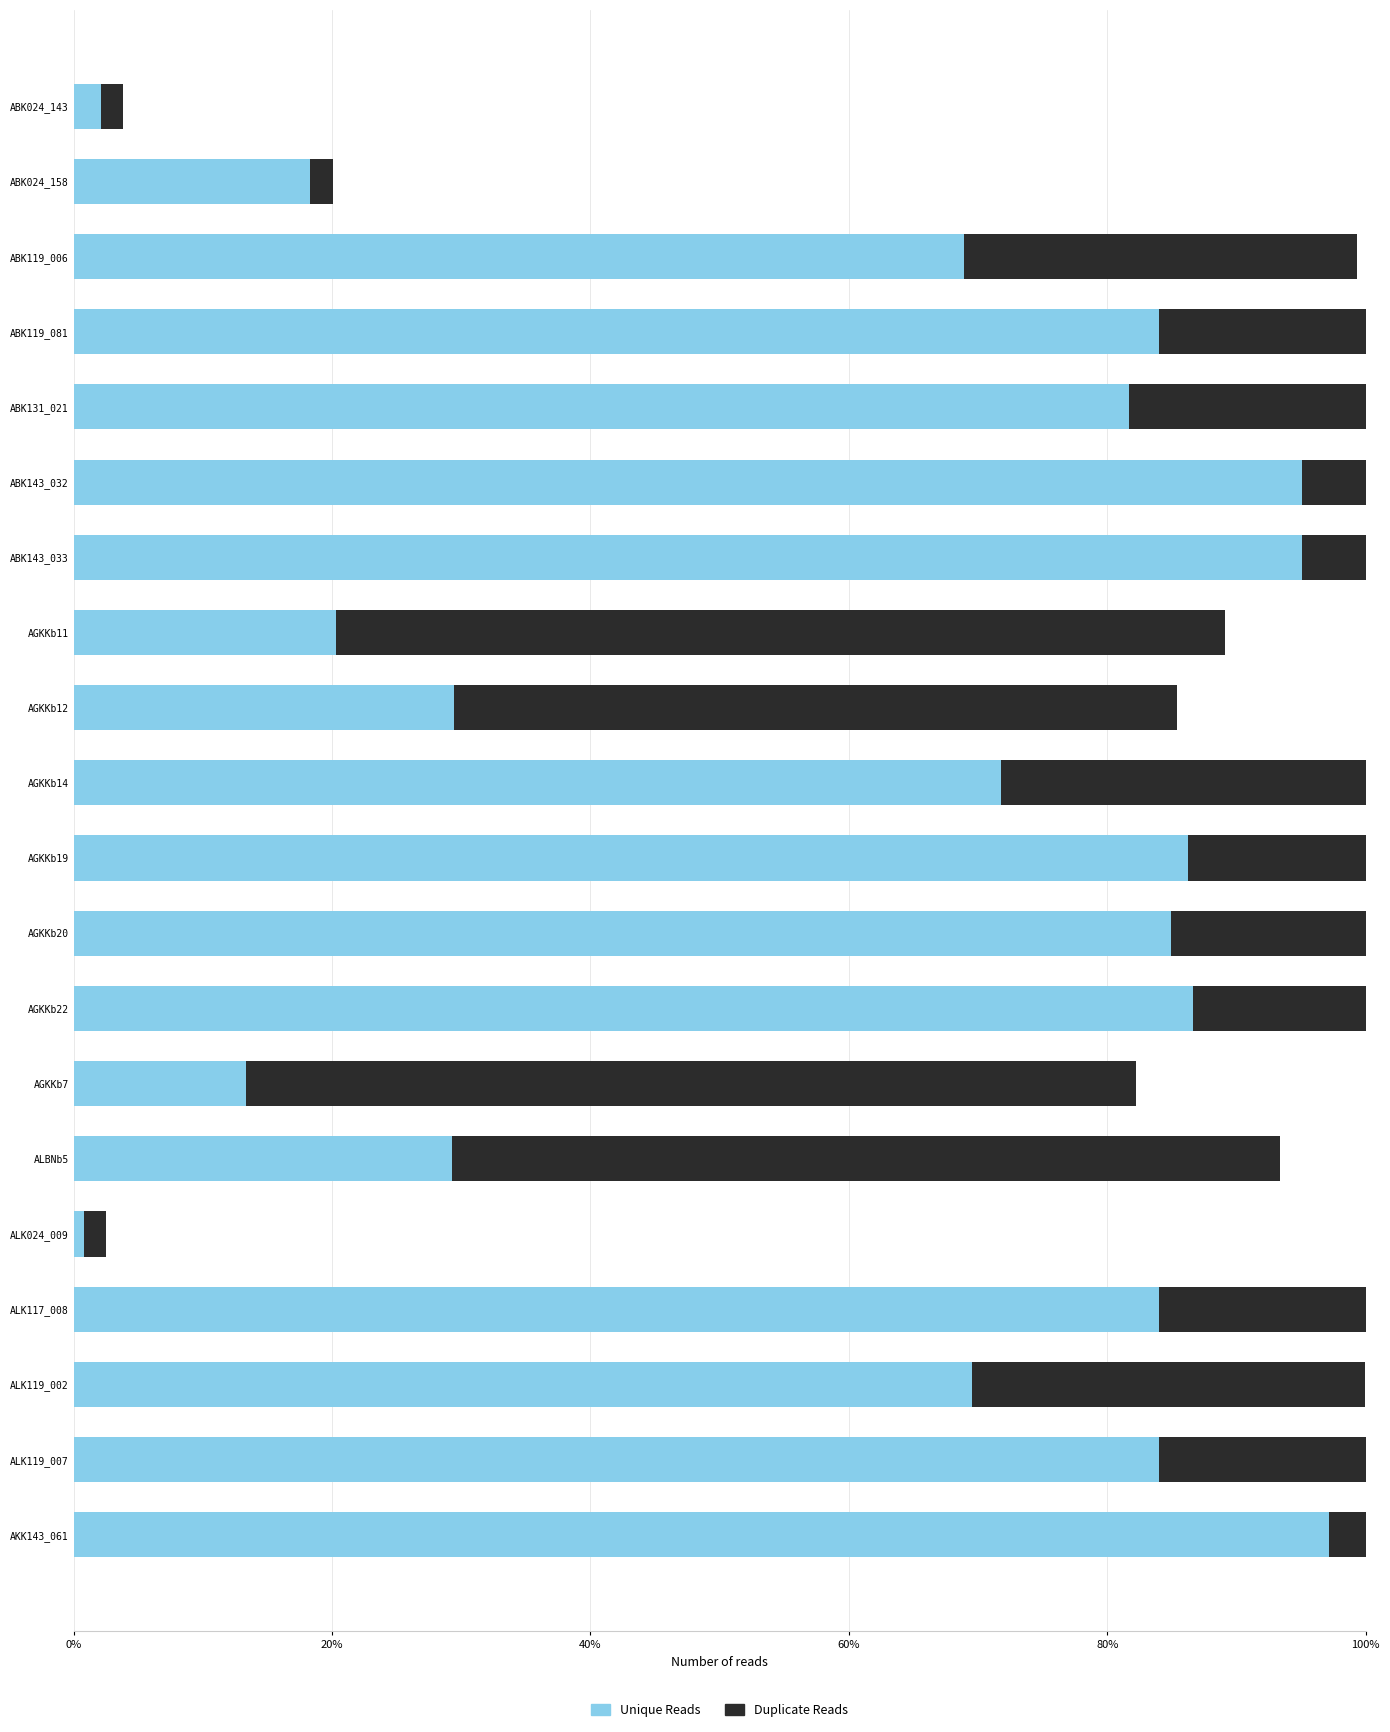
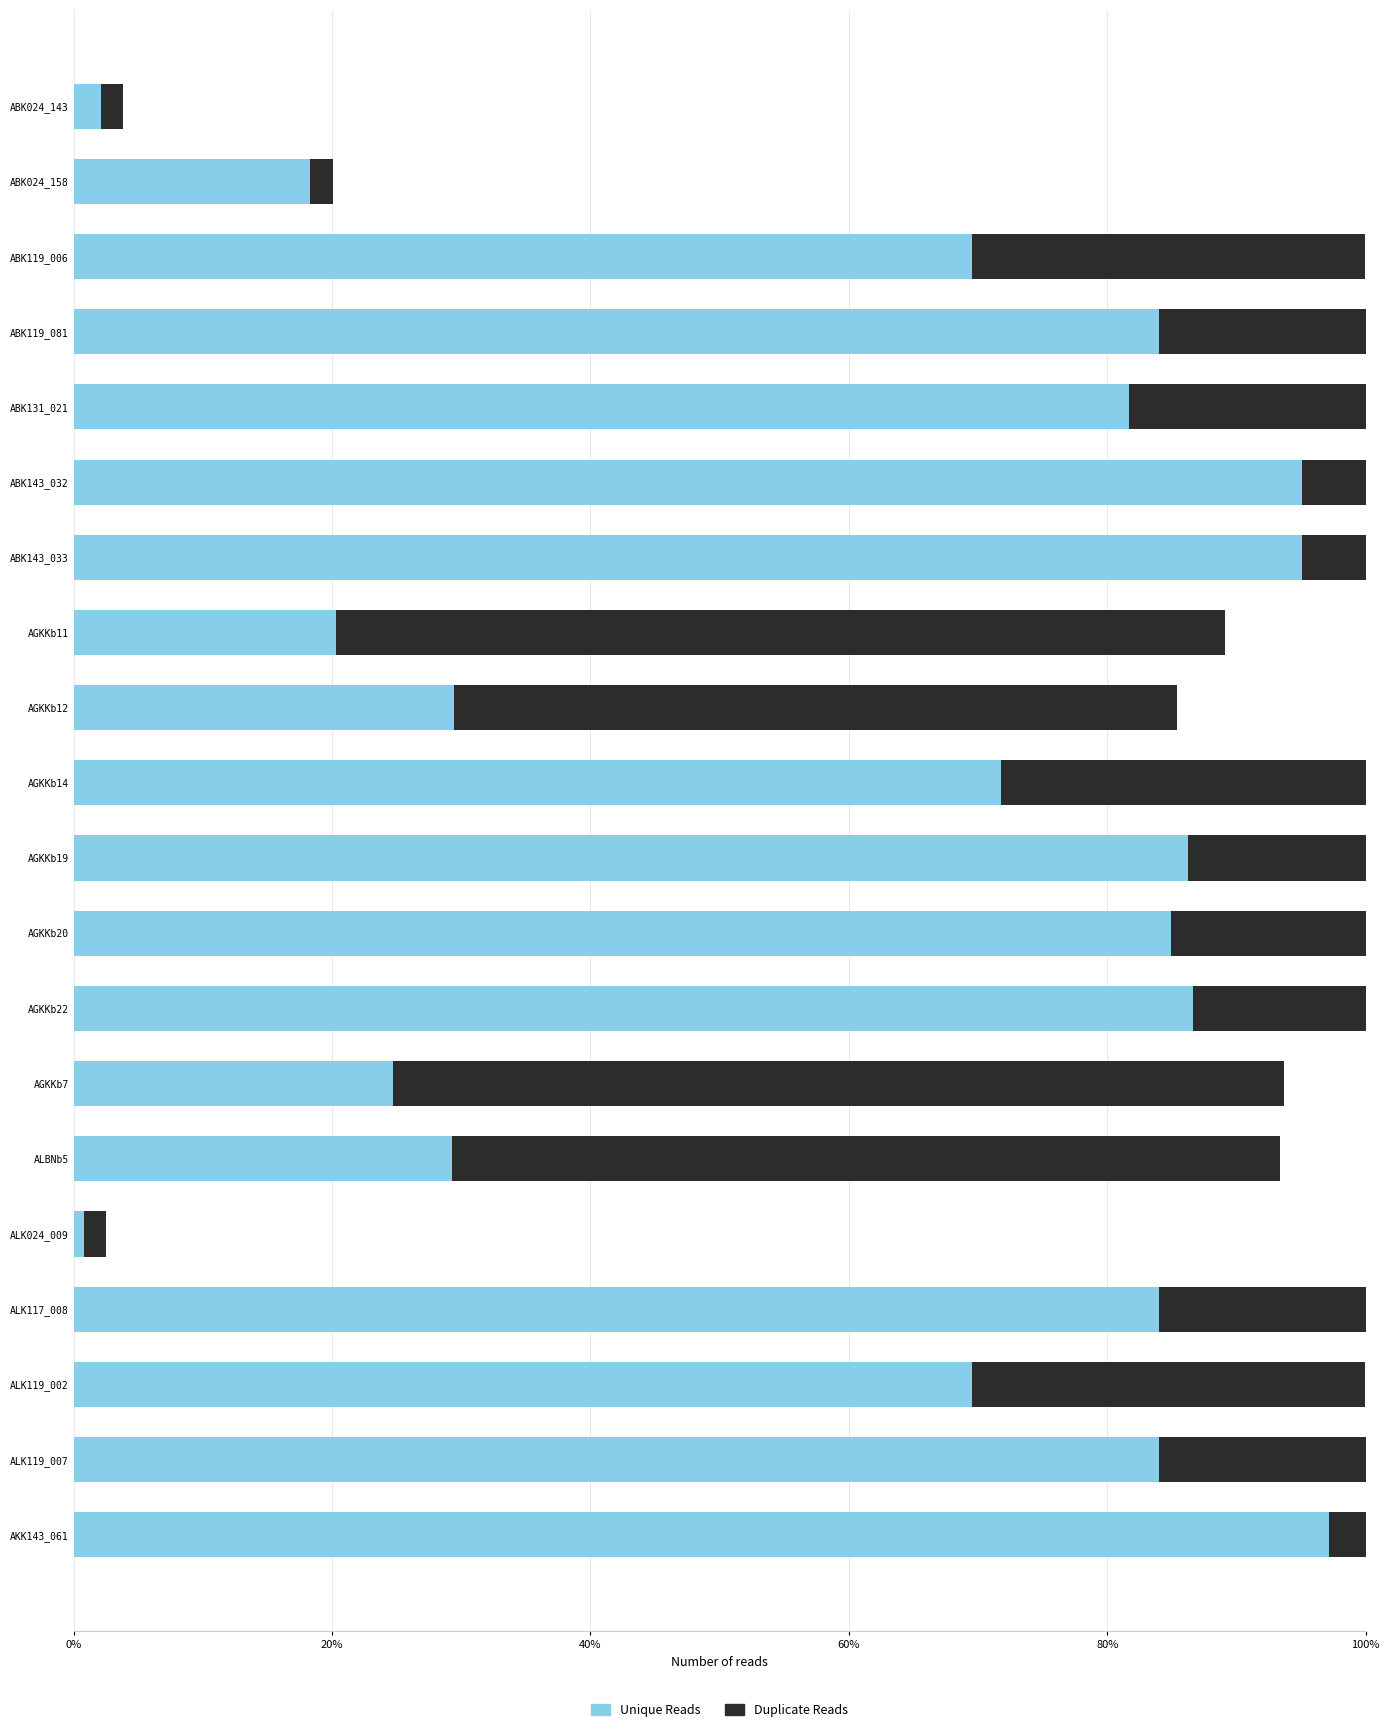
  {
    "Unique Reads": {
      "ABK024_143": "2.1%",
      "ABK024_158": "18.3%",
-     "ABK119_006": "68.9%",
+     "ABK119_006": "69.5%",
      "ABK119_081": "84.0%",
      "ABK131_021": "81.7%",
      "ABK143_032": "95.1%",
      "ABK143_033": "95.1%",
      "AGKKb11": "20.3%",
      "AGKKb12": "29.5%",
      "AGKKb14": "71.8%",
      "AGKKb19": "86.3%",
      "AGKKb20": "84.9%",
      "AGKKb22": "86.6%",
-     "AGKKb7": "13.3%",
+     "AGKKb7": "24.8%",
      "ALBNb5": "29.3%",
      "ALK024_009": "0.8%",
      "ALK117_008": "84.0%",
      "ALK119_002": "69.5%",
      "ALK119_007": "84.0%",
      "AKK143_061": "97.2%"
    },
    "Duplicate Reads": {
      "ABK024_143": "1.8%",
      "ABK024_158": "1.8%",
      "ABK119_006": "30.4%",
      "ABK119_081": "16.0%",
      "ABK131_021": "18.3%",
      "ABK143_032": "4.9%",
      "ABK143_033": "4.9%",
      "AGKKb11": "68.8%",
      "AGKKb12": "55.9%",
      "AGKKb14": "28.3%",
      "AGKKb19": "13.8%",
      "AGKKb20": "15.1%",
      "AGKKb22": "13.4%",
      "AGKKb7": "68.9%",
      "ALBNb5": "64.1%",
      "ALK024_009": "1.8%",
      "ALK117_008": "16.0%",
      "ALK119_002": "30.4%",
      "ALK119_007": "16.0%",
      "AKK143_061": "2.8%"
    }
  }
